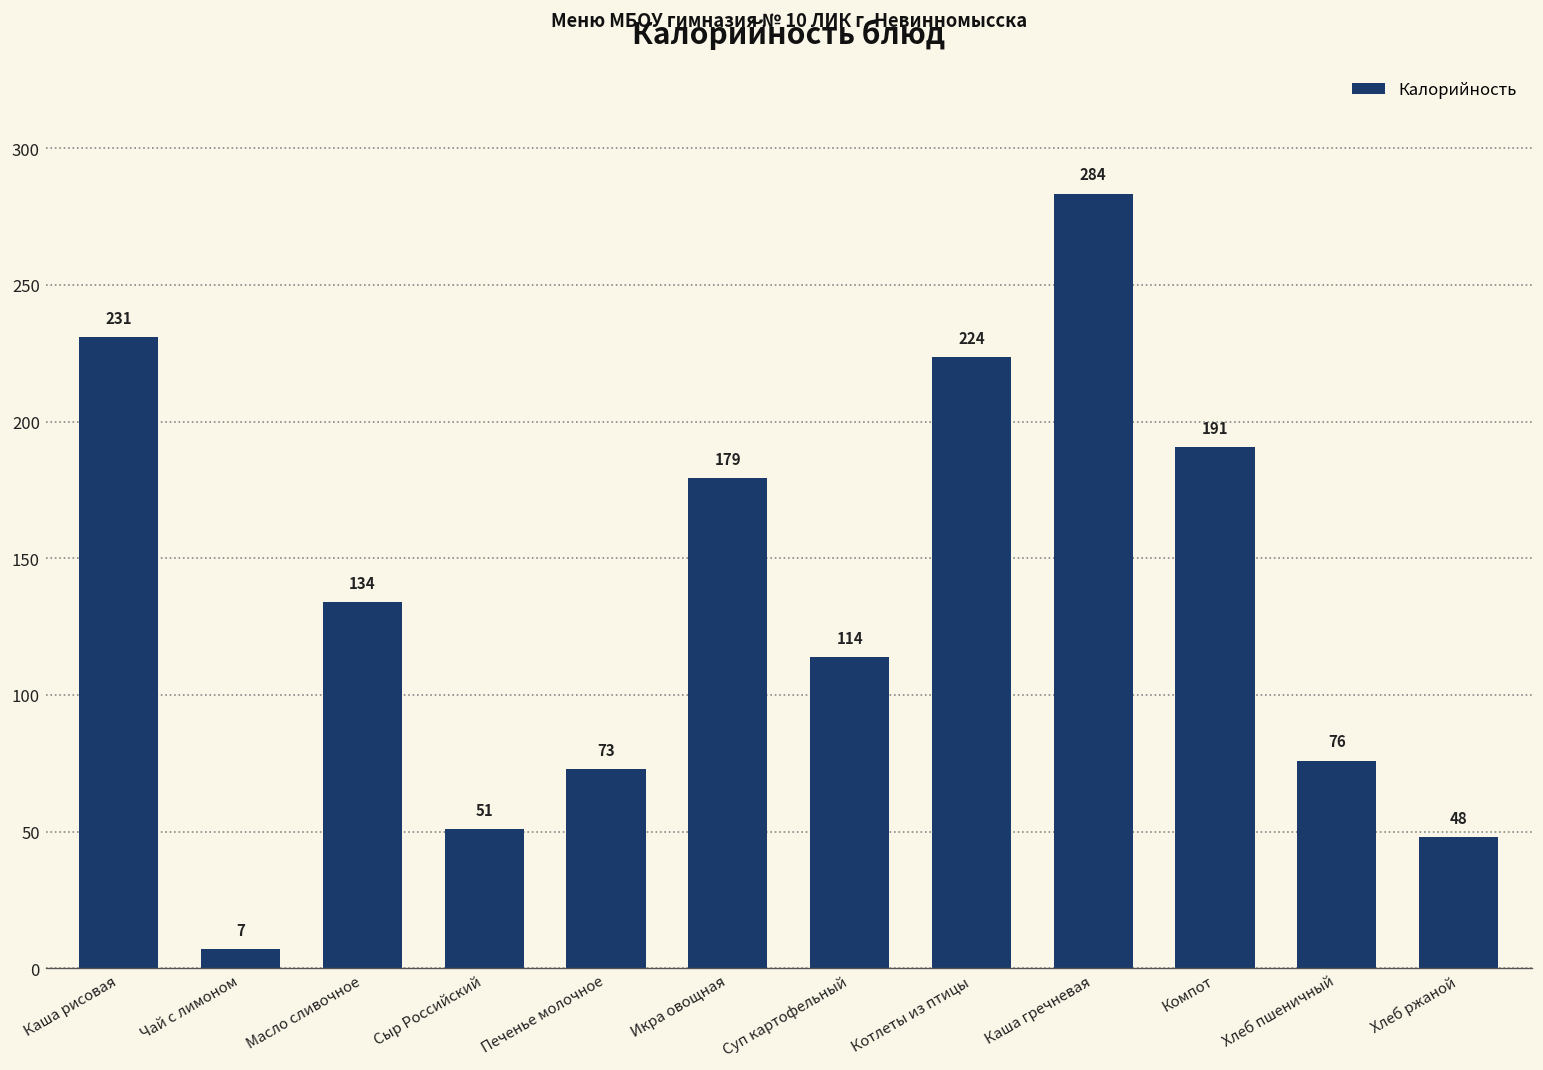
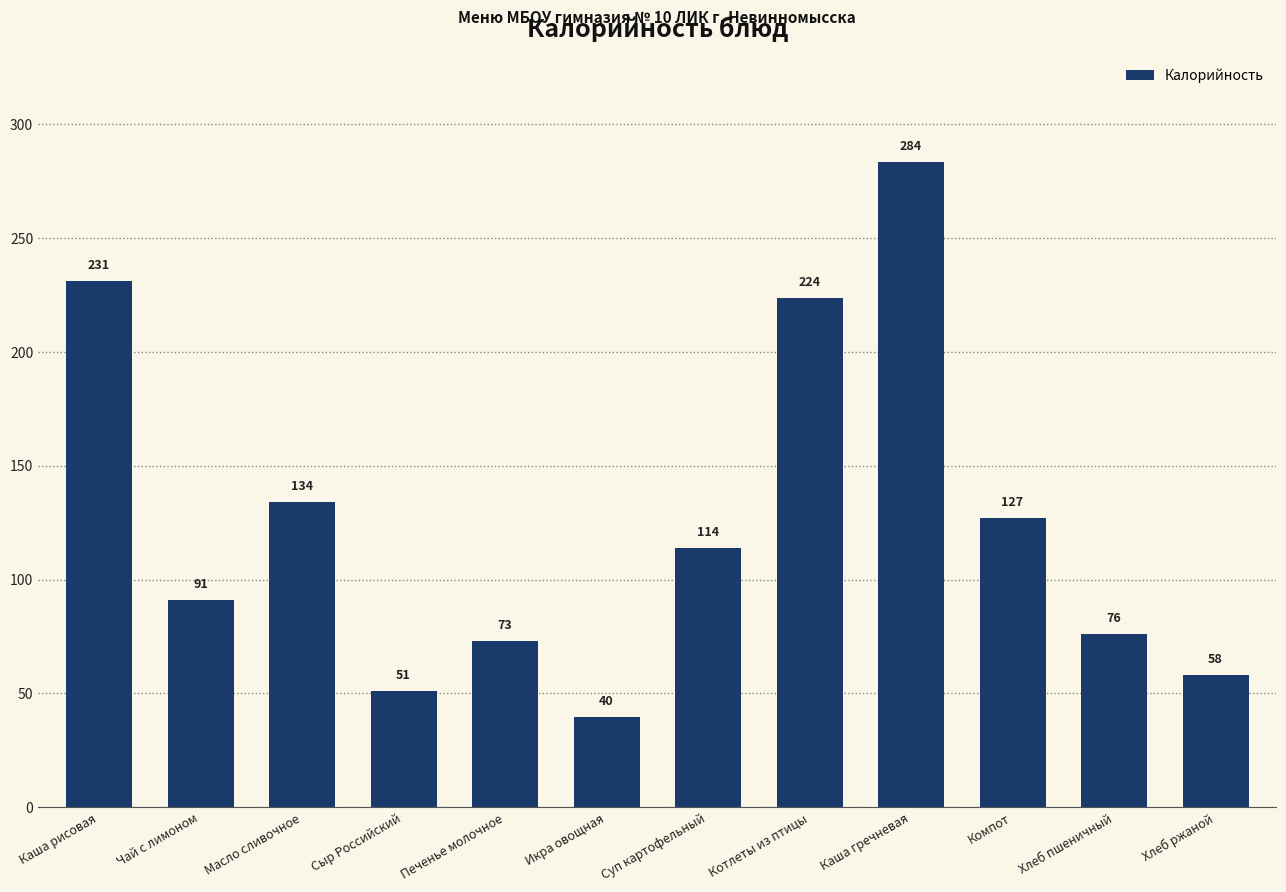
  {
    "Каша рисовая": 231,
-   "Чай с лимоном": 7,
+   "Чай с лимоном": 91,
    "Масло сливочное": 134,
    "Сыр Российский": 51,
    "Печенье молочное": 73,
-   "Икра овощная": 179,
+   "Икра овощная": 40,
    "Суп картофельный": 114,
    "Котлеты из птицы": 224,
    "Каша гречневая": 284,
-   "Компот": 191,
+   "Компот": 127,
    "Хлеб пшеничный": 76,
-   "Хлеб ржаной": 48
+   "Хлеб ржаной": 58
  }
